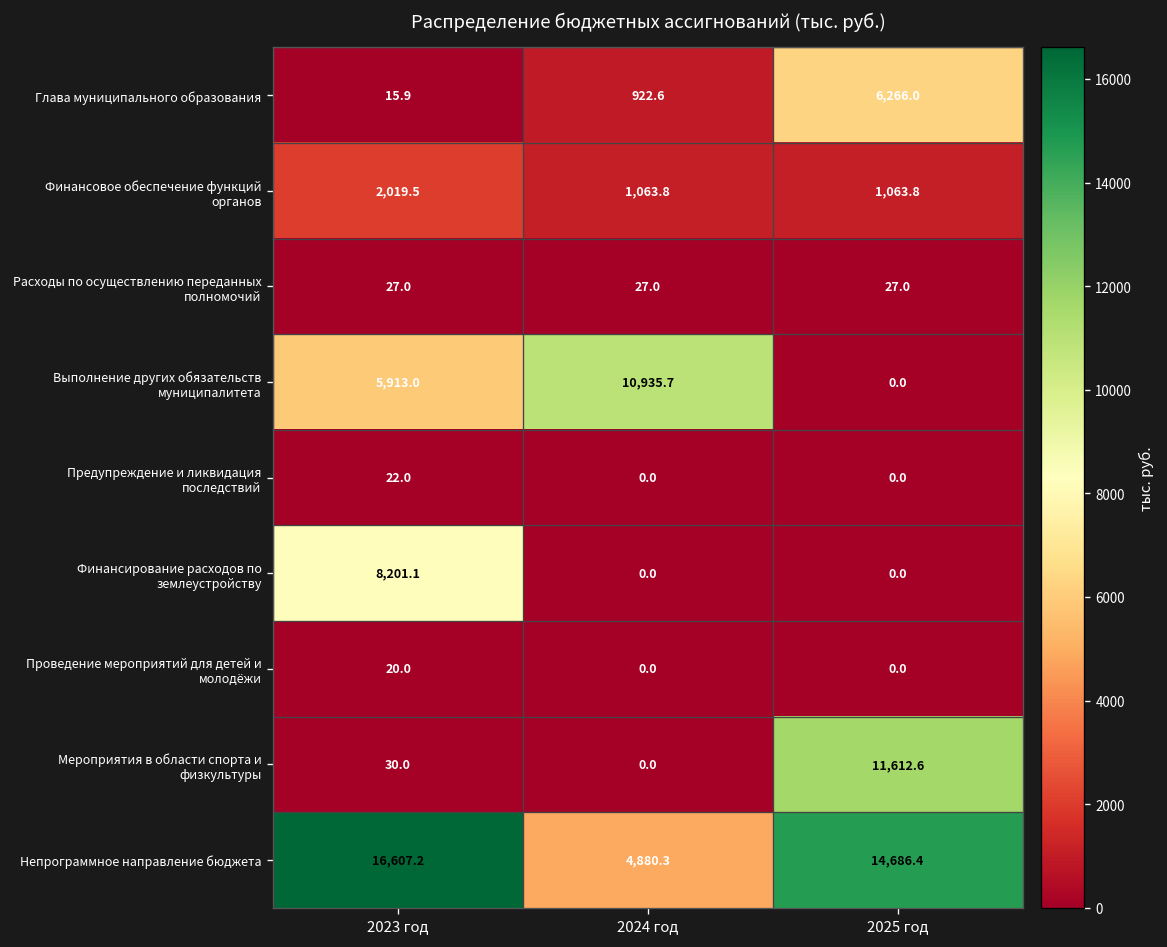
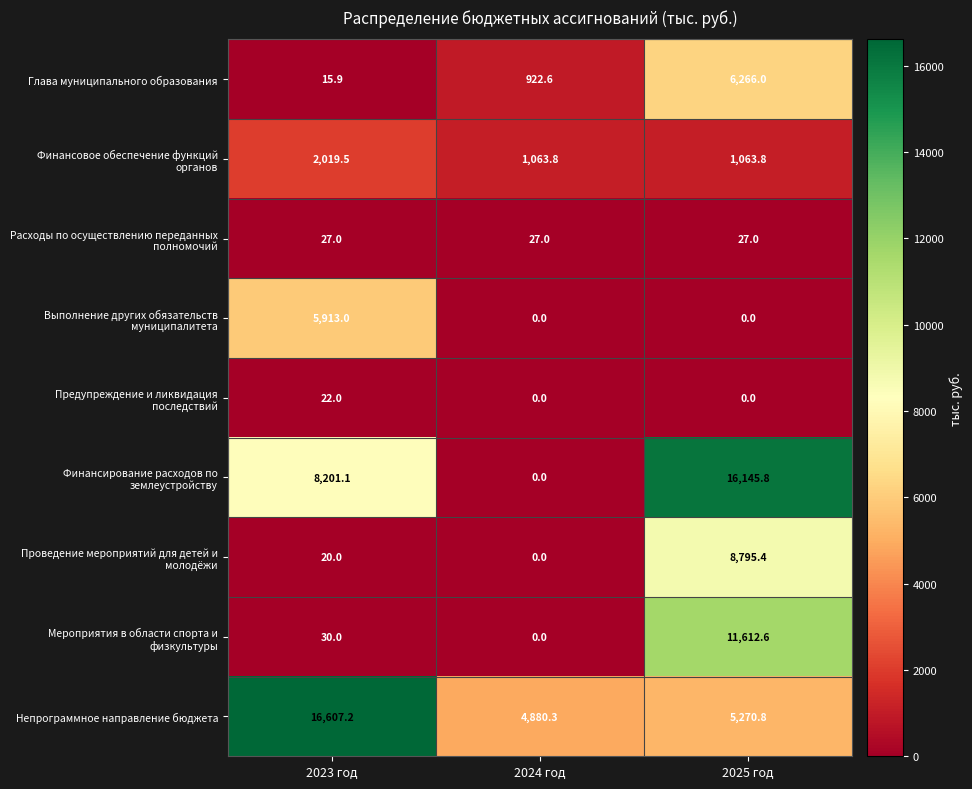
  {
    "Глава муниципального образования": {
      "2023 год": "15.9",
      "2024 год": "922.6",
      "2025 год": "6,266.0"
    },
    "Финансовое обеспечение функций органов": {
      "2023 год": "2,019.5",
      "2024 год": "1,063.8",
      "2025 год": "1,063.8"
    },
    "Расходы по осуществлению переданных полномочий": {
      "2023 год": "27.0",
      "2024 год": "27.0",
      "2025 год": "27.0"
    },
    "Выполнение других обязательств муниципалитета": {
      "2023 год": "5,913.0",
-     "2024 год": "10,935.7",
+     "2024 год": "0.0",
      "2025 год": "0.0"
    },
    "Предупреждение и ликвидация последствий": {
      "2023 год": "22.0",
      "2024 год": "0.0",
      "2025 год": "0.0"
    },
    "Финансирование расходов по землеустройству": {
      "2023 год": "8,201.1",
      "2024 год": "0.0",
-     "2025 год": "0.0"
+     "2025 год": "16,145.8"
    },
    "Проведение мероприятий для детей и молодёжи": {
      "2023 год": "20.0",
      "2024 год": "0.0",
-     "2025 год": "0.0"
+     "2025 год": "8,795.4"
    },
    "Мероприятия в области спорта и физкультуры": {
      "2023 год": "30.0",
      "2024 год": "0.0",
      "2025 год": "11,612.6"
    },
    "Непрограммное направление бюджета": {
      "2023 год": "16,607.2",
      "2024 год": "4,880.3",
-     "2025 год": "14,686.4"
+     "2025 год": "5,270.8"
    }
  }
